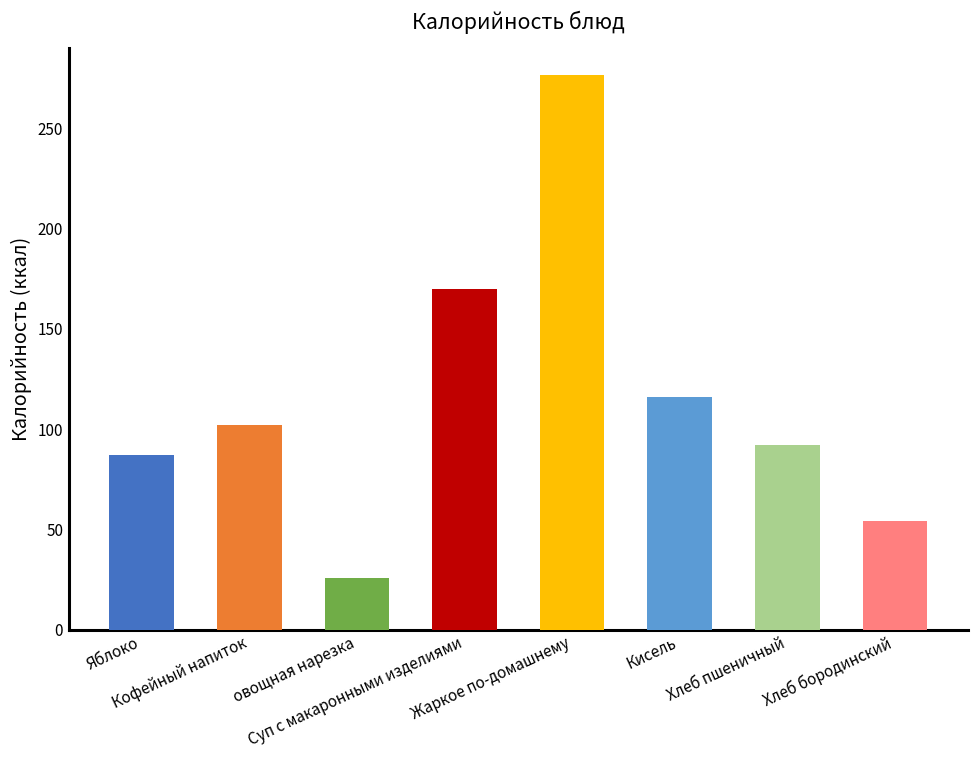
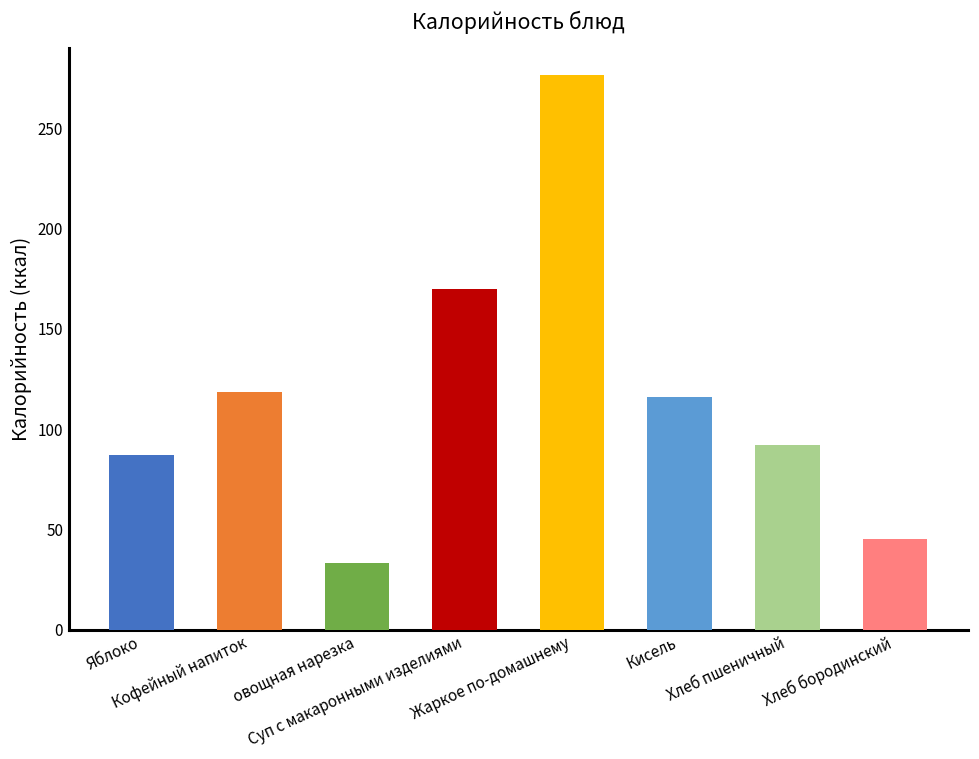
  {
    "Яблоко": 87,
-   "Кофейный напиток": 102,
-   "овощная нарезка": 26,
+   "Кофейный напиток": 119,
+   "овощная нарезка": 33,
    "Суп с макаронными изделиями": 170,
    "Жаркое по-домашнему": 276,
    "Кисель": 116,
    "Хлеб пшеничный": 92,
-   "Хлеб бородинский": 54
+   "Хлеб бородинский": 45
  }
